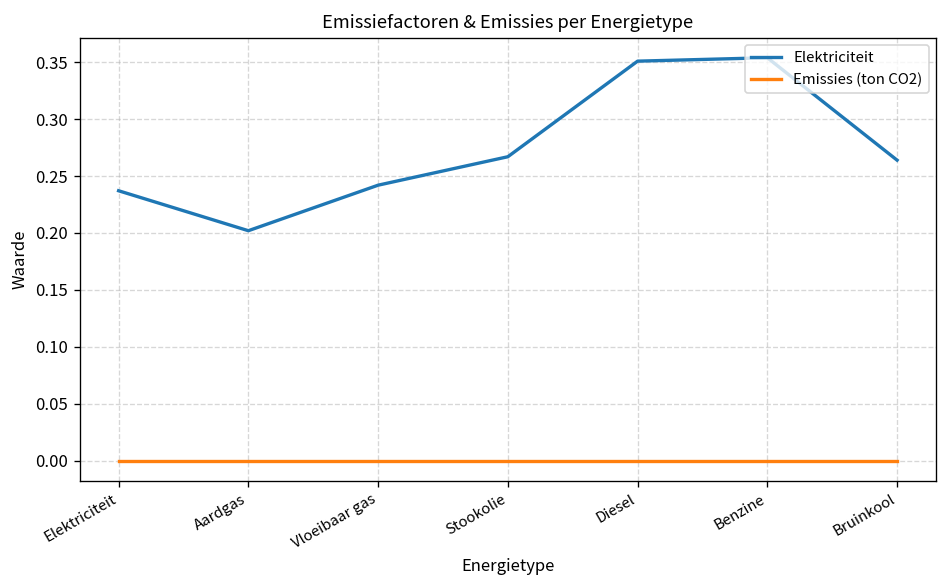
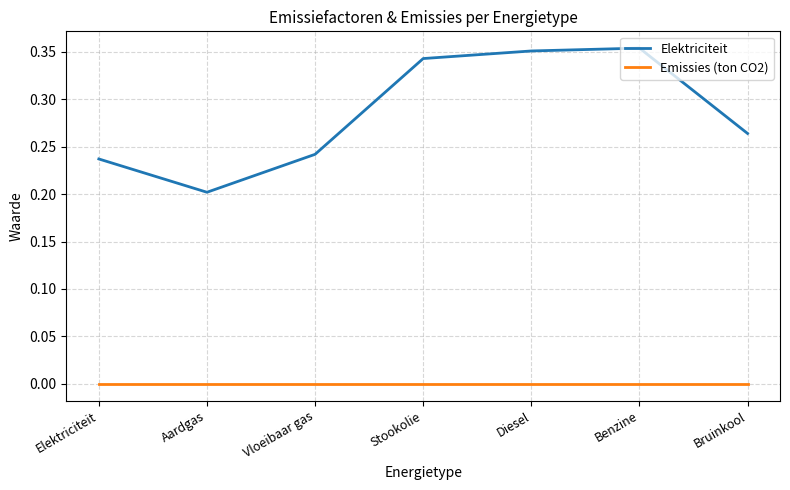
  {
    "Elektriciteit": {
      "Elektriciteit": 0.24,
      "Aardgas": 0.20,
      "Vloeibaar gas": 0.24,
-     "Stookolie": 0.27,
+     "Stookolie": 0.34,
      "Diesel": 0.35,
      "Bruinkool": 0.26
    },
    "Emissies (ton CO2)": {
      "Elektriciteit": 0.00,
      "Aardgas": 0.00,
      "Vloeibaar gas": 0.00,
      "Stookolie": 0.00,
      "Diesel": 0.00,
      "Benzine": 0.00,
      "Bruinkool": 0.00
    }
  }
